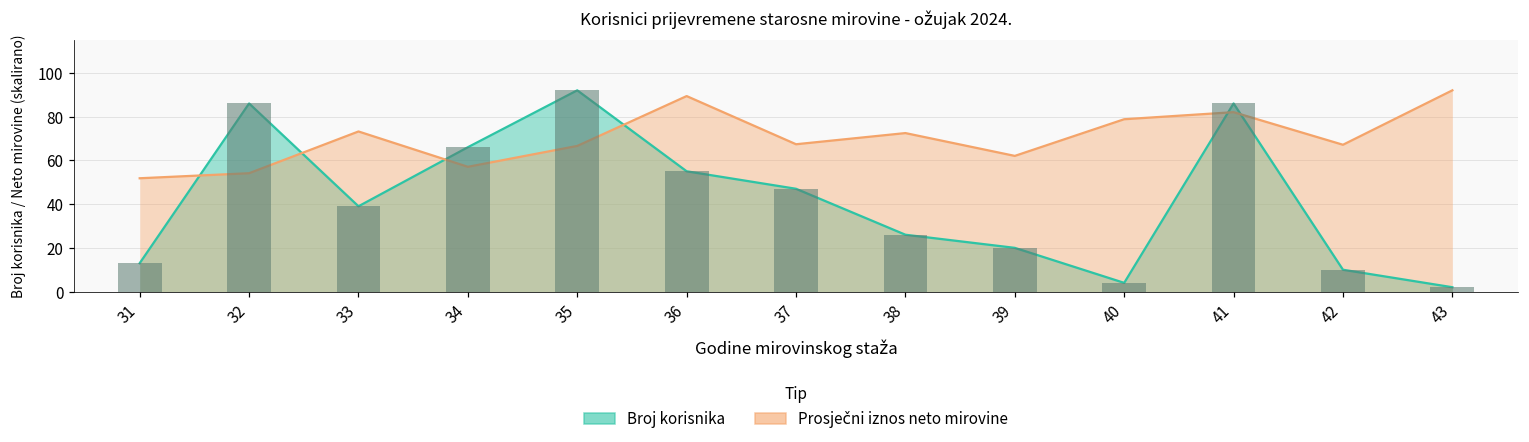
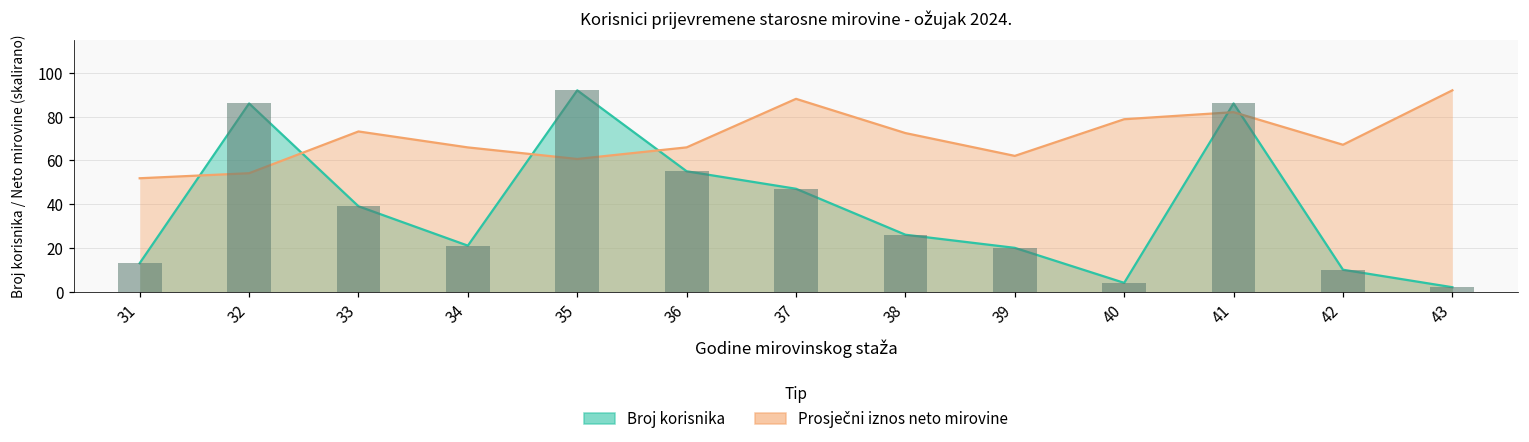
  {
    "Broj korisnika": {
      "31": 13,
      "32": 86,
      "33": 39,
-     "34": 66,
+     "34": 21,
      "35": 92,
      "36": 55,
      "37": 47,
      "38": 26,
      "39": 20,
      "40": 4,
      "41": 86,
      "42": 10,
      "43": 2
    },
    "Prosječni iznos neto mirovine": {
      "31": 52,
      "32": 54,
      "33": 73,
-     "34": 57,
-     "35": 67,
-     "36": 89,
-     "37": 67,
+     "34": 66,
+     "35": 61,
+     "36": 66,
+     "37": 88,
      "38": 72,
      "39": 62,
      "40": 79,
      "41": 82,
      "42": 67,
      "43": 92
    }
  }
